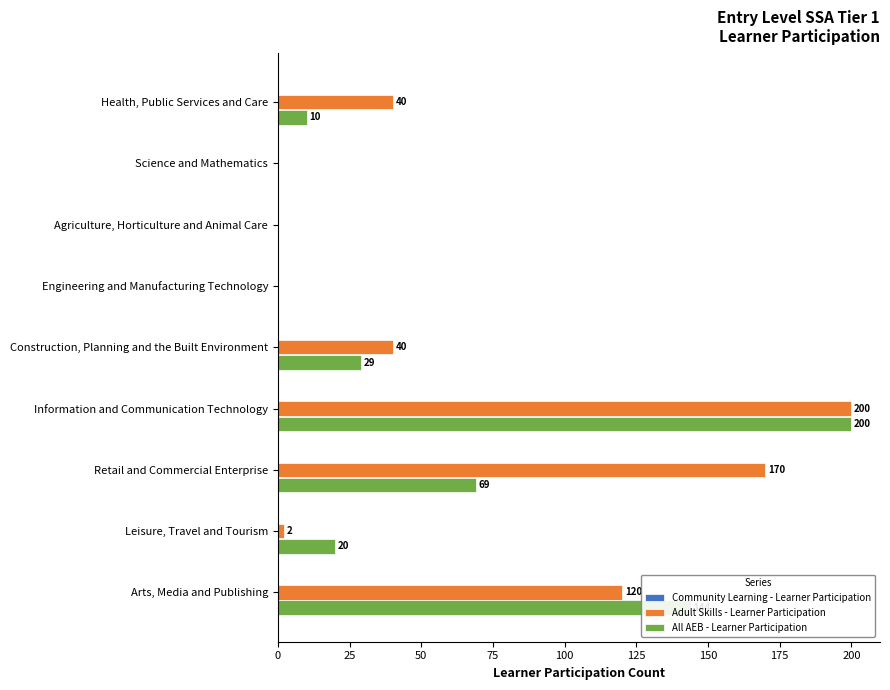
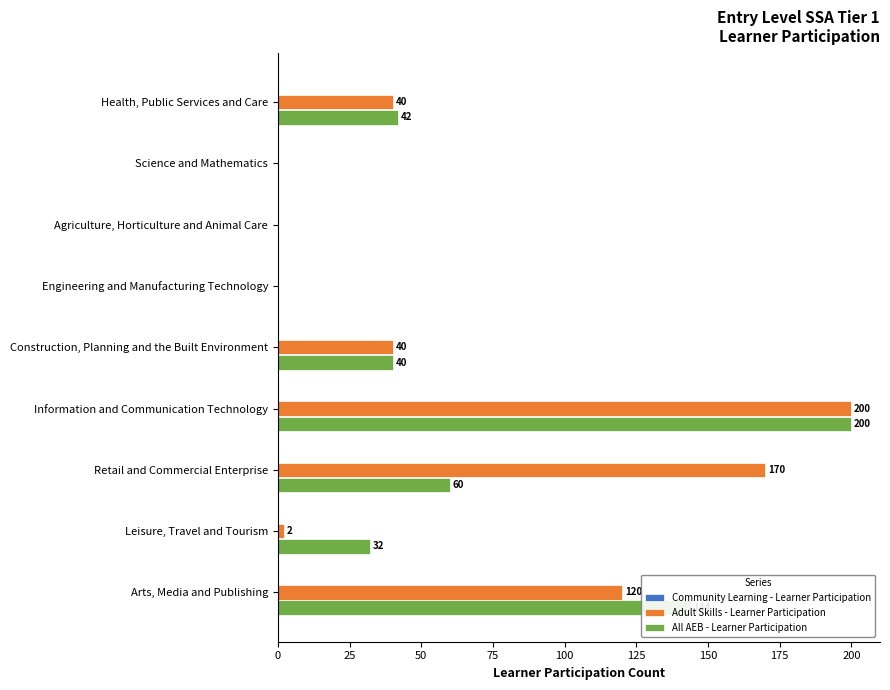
  {
    "Community Learning - Learner Participation": {
      "Health, Public Services and Care": 0,
      "Science and Mathematics": 0,
      "Agriculture, Horticulture and Animal Care": 0,
      "Engineering and Manufacturing Technology": 0,
      "Construction, Planning and the Built Environment": 0,
      "Information and Communication Technology": 0,
      "Retail and Commercial Enterprise": 0,
      "Leisure, Travel and Tourism": 0,
      "Arts, Media and Publishing": 0
    },
    "Adult Skills - Learner Participation": {
      "Health, Public Services and Care": 40,
      "Construction, Planning and the Built Environment": 40,
      "Information and Communication Technology": 200,
      "Retail and Commercial Enterprise": 170,
      "Leisure, Travel and Tourism": 2
    },
    "All AEB - Learner Participation": {
-     "Health, Public Services and Care": 10,
-     "Construction, Planning and the Built Environment": 29,
+     "Health, Public Services and Care": 42,
+     "Construction, Planning and the Built Environment": 40,
      "Information and Communication Technology": 200,
-     "Retail and Commercial Enterprise": 69,
-     "Leisure, Travel and Tourism": 20
+     "Retail and Commercial Enterprise": 60,
+     "Leisure, Travel and Tourism": 32
    }
  }
